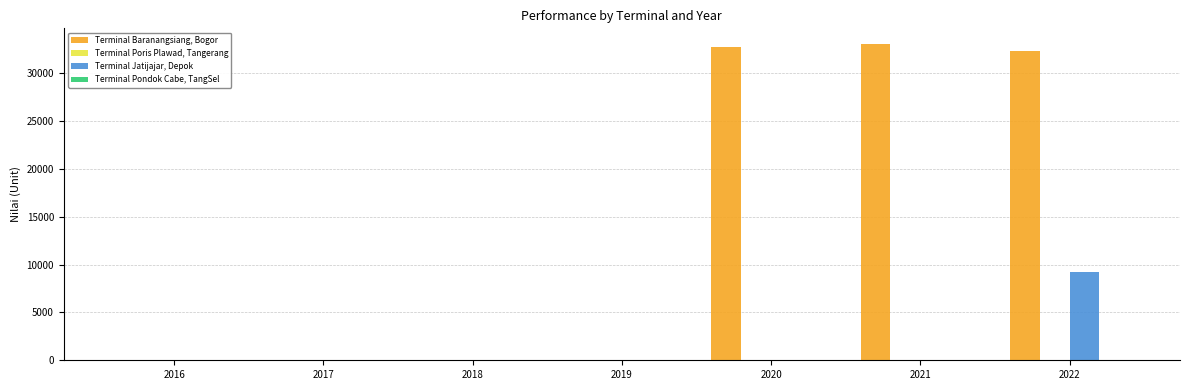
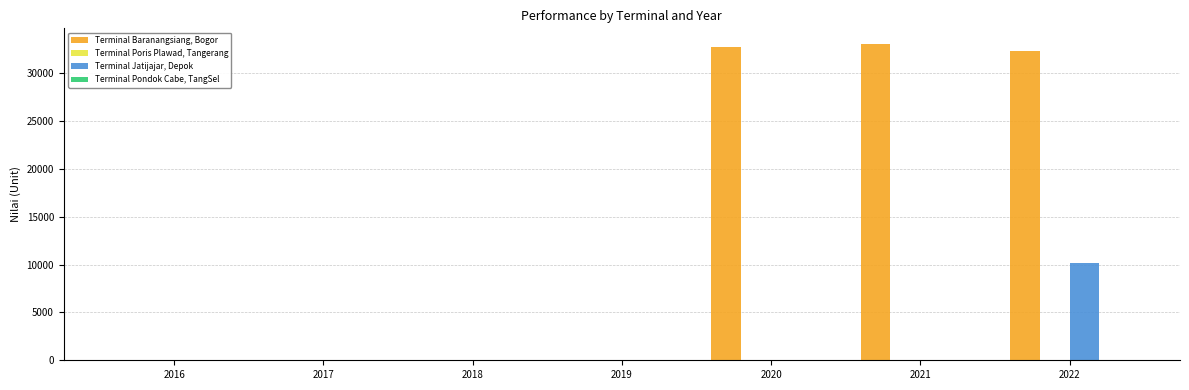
  {
    "Terminal Baranangsiang, Bogor": {
      "2016": 0,
      "2017": 0,
      "2018": 0,
      "2019": 0,
      "2020": 33000,
      "2021": 33000,
      "2022": 32000
    },
    "Terminal Poris Plawad, Tangerang": {
      "2016": 0,
      "2017": 0,
      "2018": 0,
      "2019": 0,
      "2020": 0,
      "2021": 0,
      "2022": 0
    },
    "Terminal Jatijajar, Depok": {
      "2016": 0,
      "2017": 0,
      "2018": 0,
      "2019": 0,
      "2020": 0,
      "2021": 0,
-     "2022": 9000
+     "2022": 10000
    },
    "Terminal Pondok Cabe, TangSel": {
      "2016": 0,
      "2017": 0,
      "2018": 0,
      "2019": 0,
      "2020": 0,
      "2021": 0,
      "2022": 0
    }
  }
